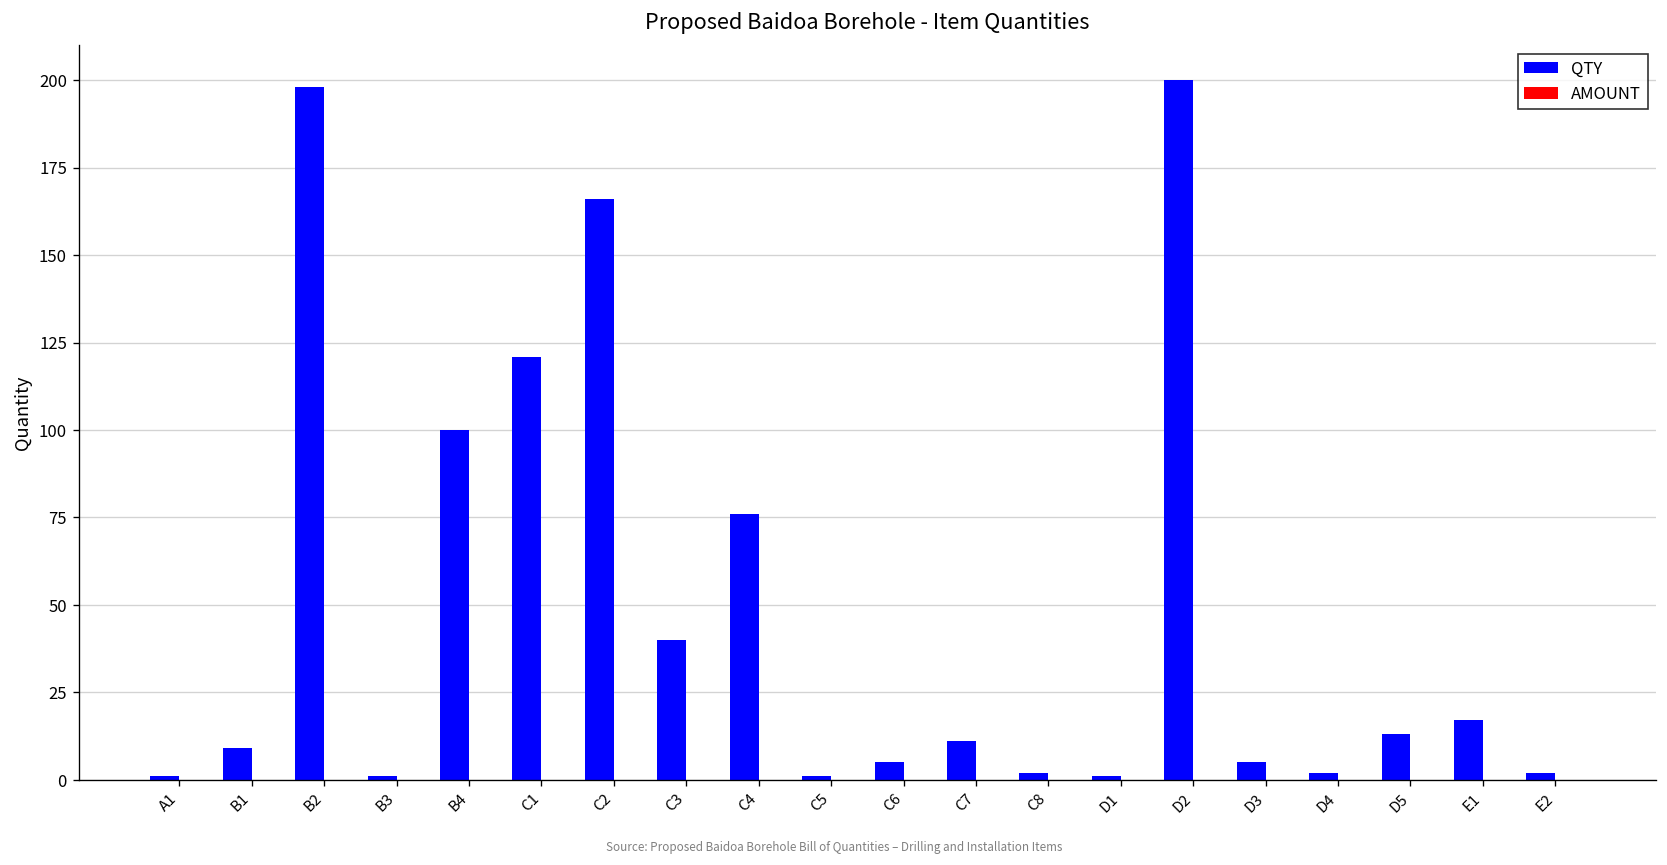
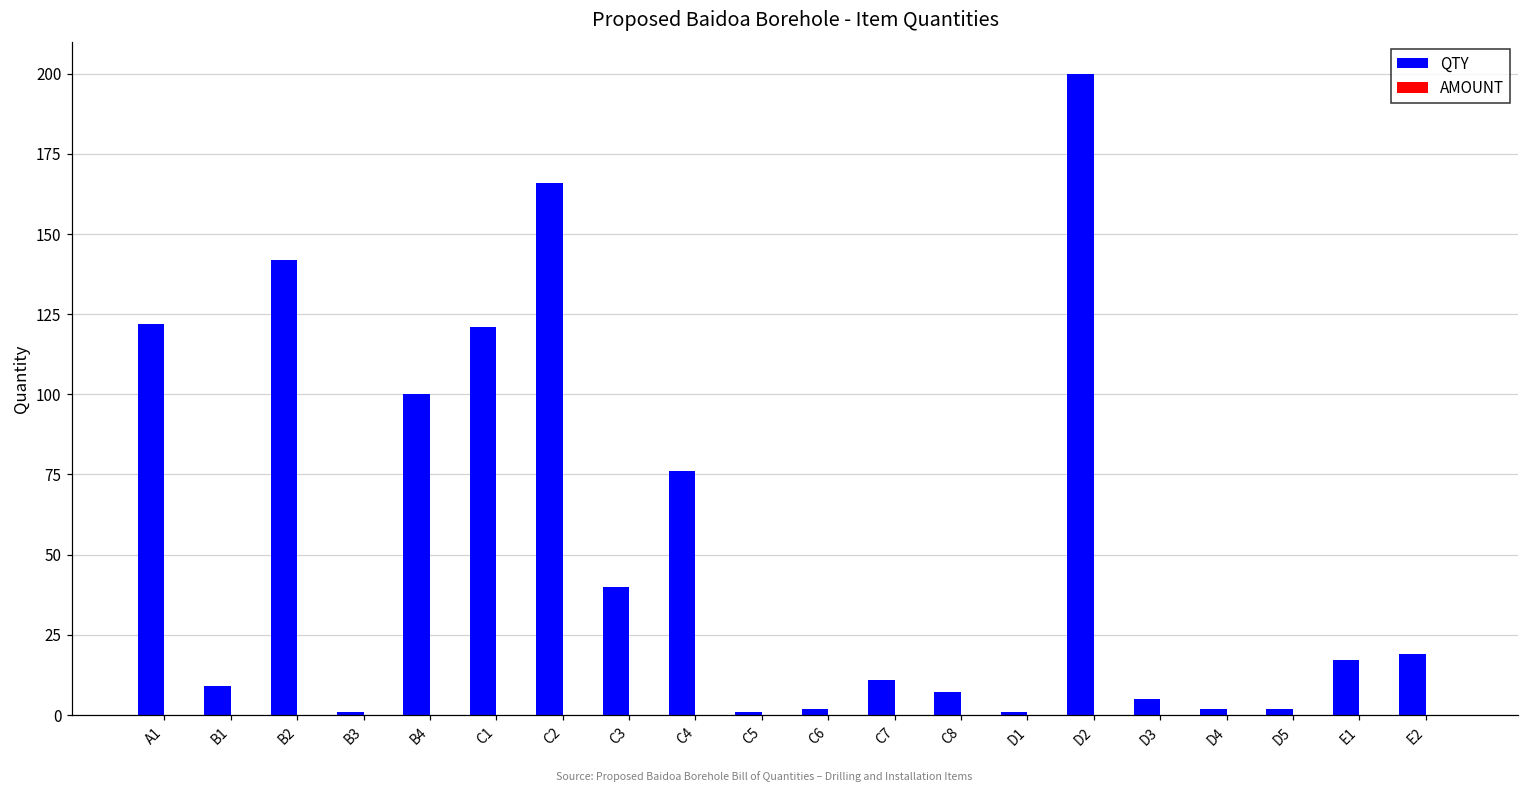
  {
    "QTY": {
-     "A1": 1,
+     "A1": 122,
      "B1": 9,
-     "B2": 198,
+     "B2": 142,
      "B3": 1,
      "B4": 100,
      "C1": 121,
      "C2": 166,
      "C3": 40,
      "C4": 76,
      "C5": 1,
-     "C6": 5,
+     "C6": 2,
      "C7": 11,
-     "C8": 2,
+     "C8": 7,
      "D1": 1,
      "D2": 200,
      "D3": 5,
      "D4": 2,
-     "D5": 13,
+     "D5": 2,
      "E1": 17,
-     "E2": 2
+     "E2": 19
    },
    "AMOUNT": {
      "A1": 0,
      "B1": 0,
      "B2": 0,
      "B3": 0,
      "B4": 0,
      "C1": 0,
      "C2": 0,
      "C3": 0,
      "C4": 0,
      "C5": 0,
      "C6": 0,
      "C7": 0,
      "C8": 0,
      "D1": 0,
      "D2": 0,
      "D3": 0,
      "D4": 0,
      "D5": 0,
      "E1": 0,
      "E2": 0
    }
  }
